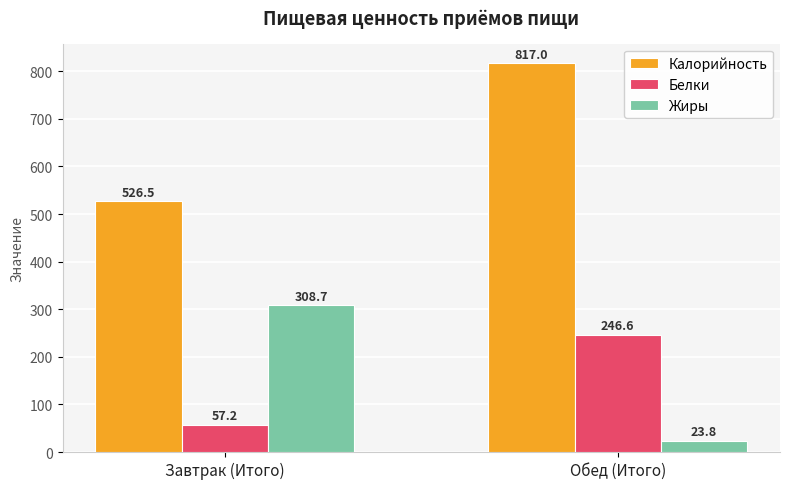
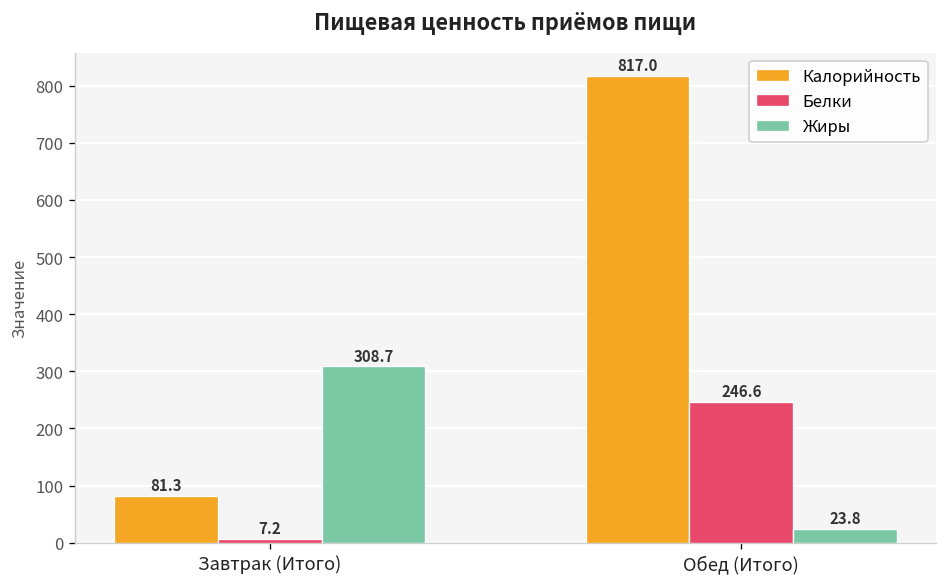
  {
    "Калорийность": {
-     "Завтрак (Итого)": 526.5,
+     "Завтрак (Итого)": 81.3,
      "Обед (Итого)": 817.0
    },
    "Белки": {
-     "Завтрак (Итого)": 57.2,
+     "Завтрак (Итого)": 7.2,
      "Обед (Итого)": 246.6
    },
    "Жиры": {
      "Завтрак (Итого)": 308.7,
      "Обед (Итого)": 23.8
    }
  }
